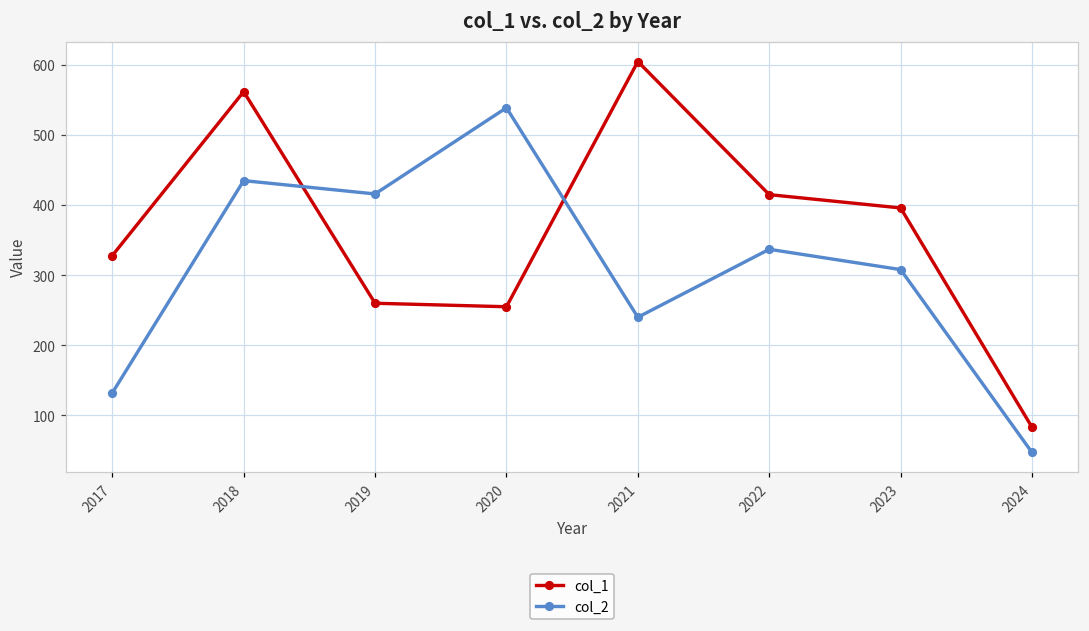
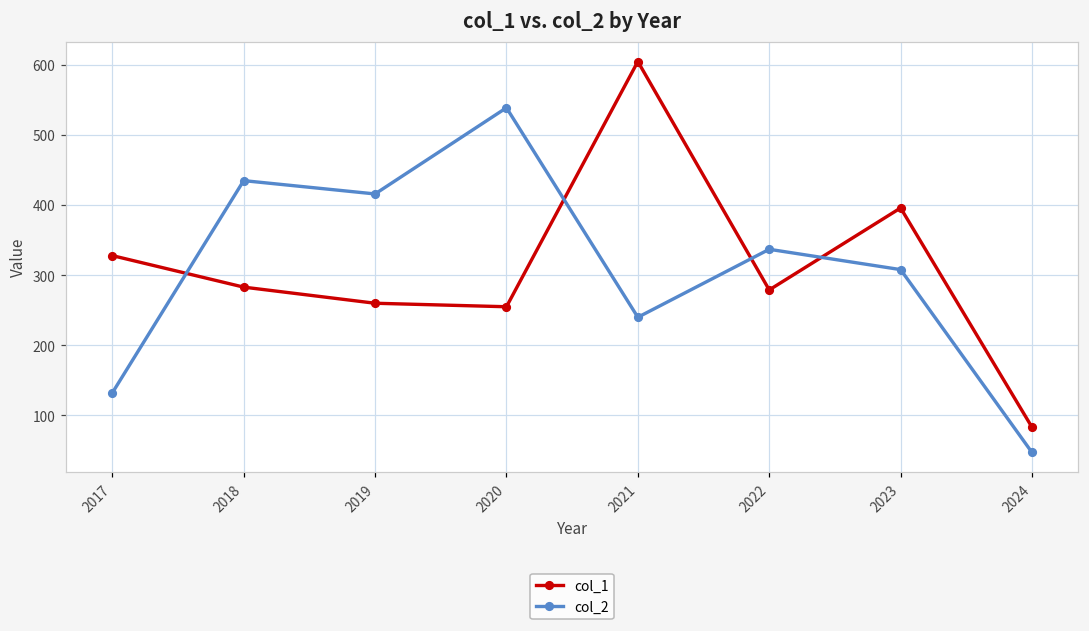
  {
    "col_1": {
      "2017": 330,
-     "2018": 560,
+     "2018": 280,
      "2019": 260,
      "2020": 260,
      "2021": 610,
-     "2022": 420,
+     "2022": 280,
      "2023": 400,
      "2024": 80
    },
    "col_2": {
      "2017": 130,
      "2018": 440,
      "2019": 420,
      "2020": 540,
      "2021": 240,
      "2022": 340,
      "2023": 310,
      "2024": 50
    }
  }
